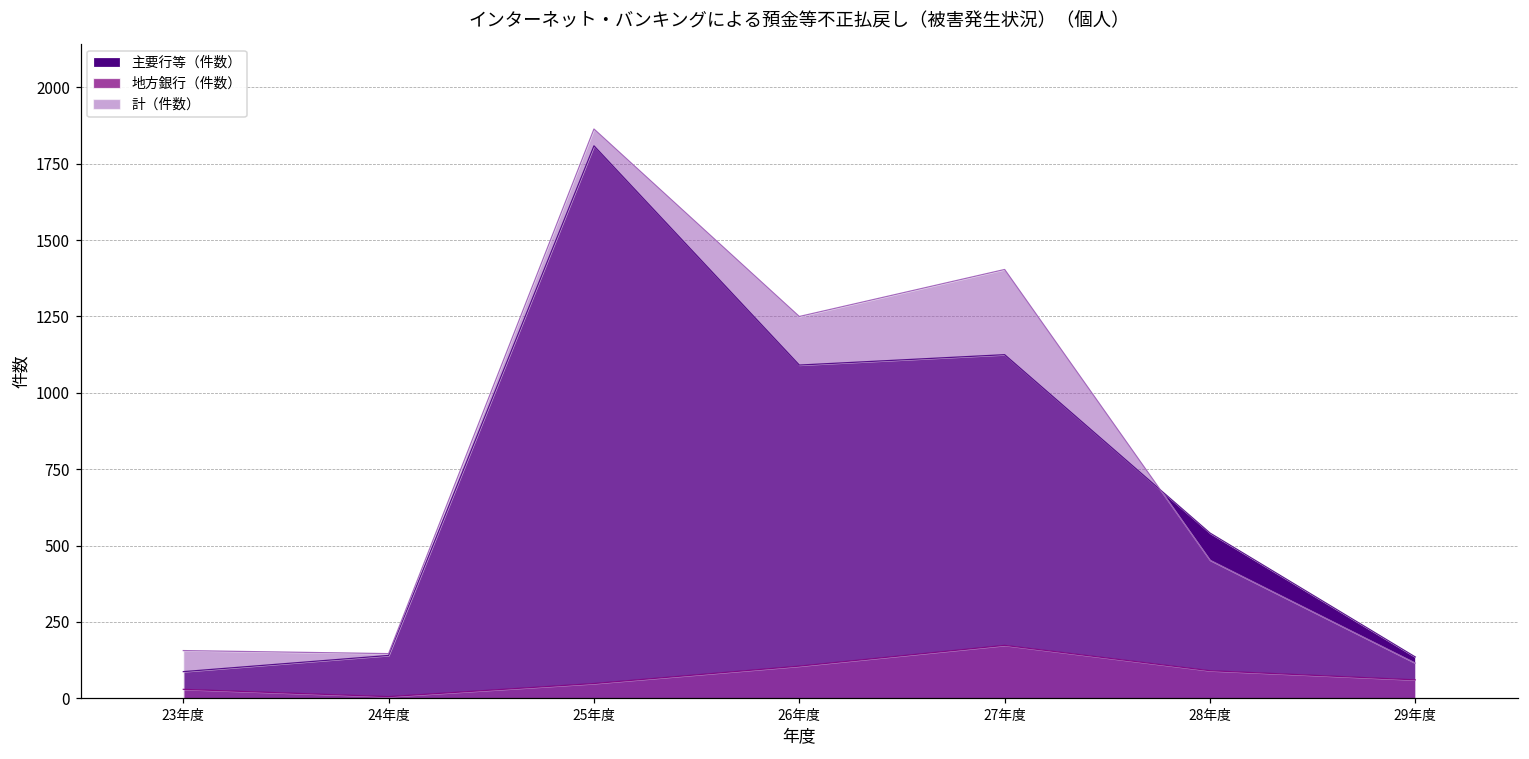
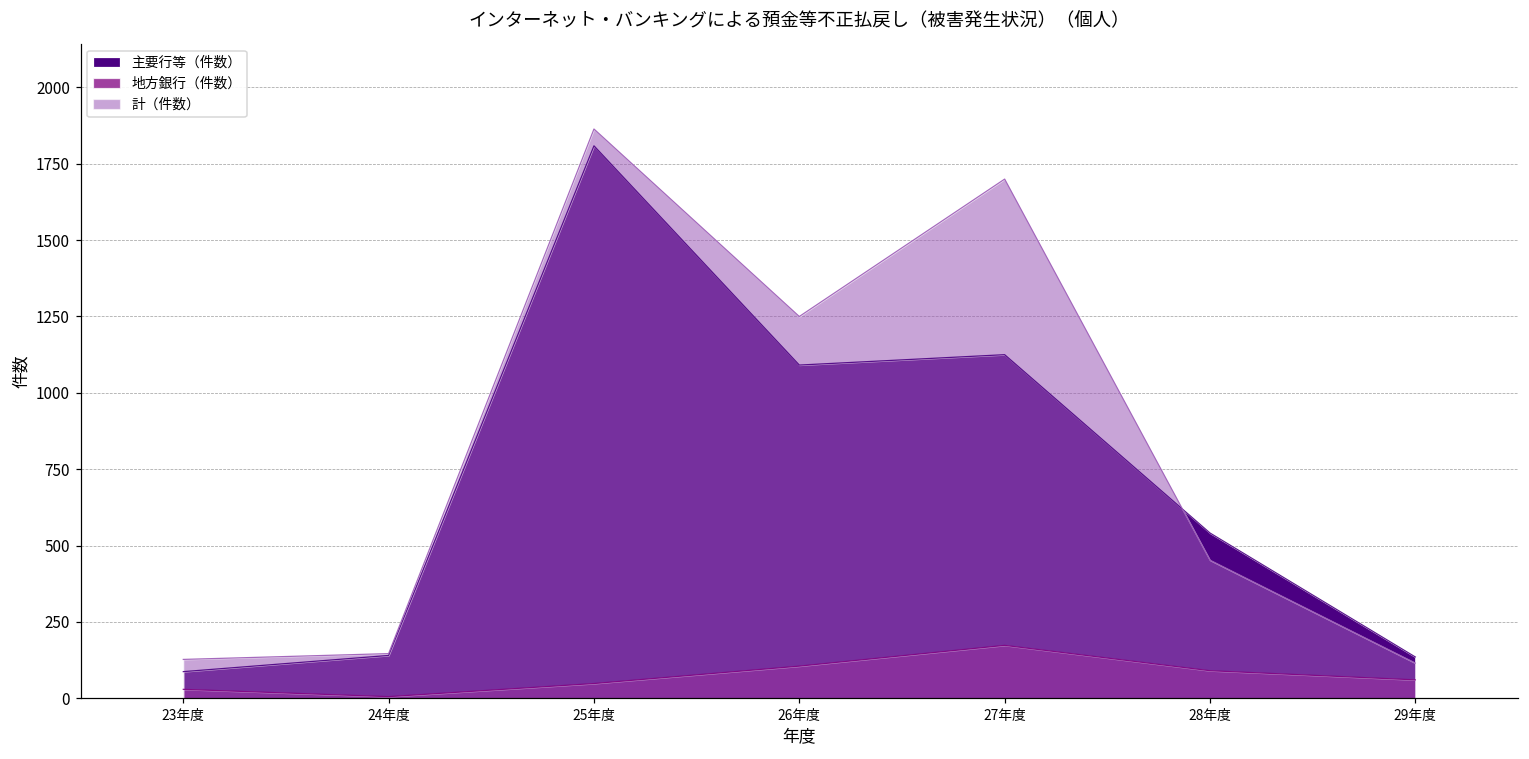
  {
    "計（件数）": {
-     "23年度": 160,
+     "23年度": 130,
      "25年度": 1860,
      "26年度": 1250,
-     "27年度": 1400,
+     "27年度": 1700,
      "28年度": 450,
      "29年度": 120
    }
  }
